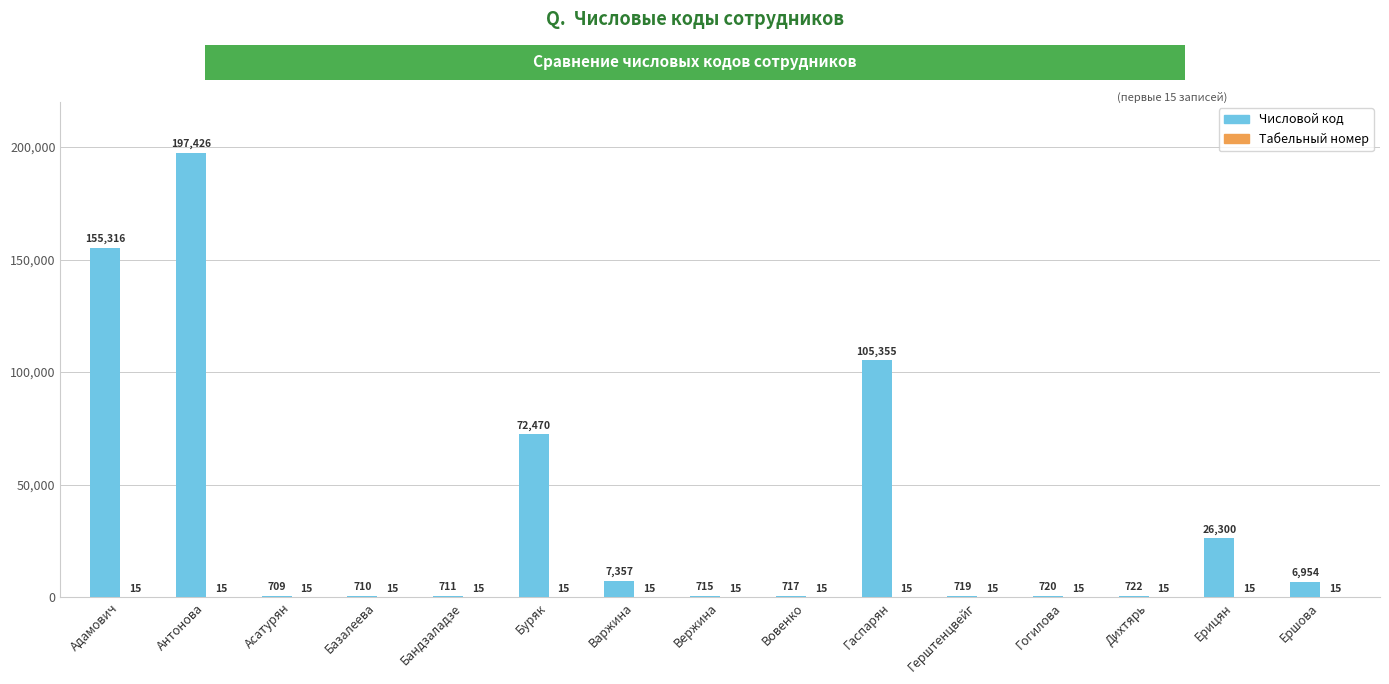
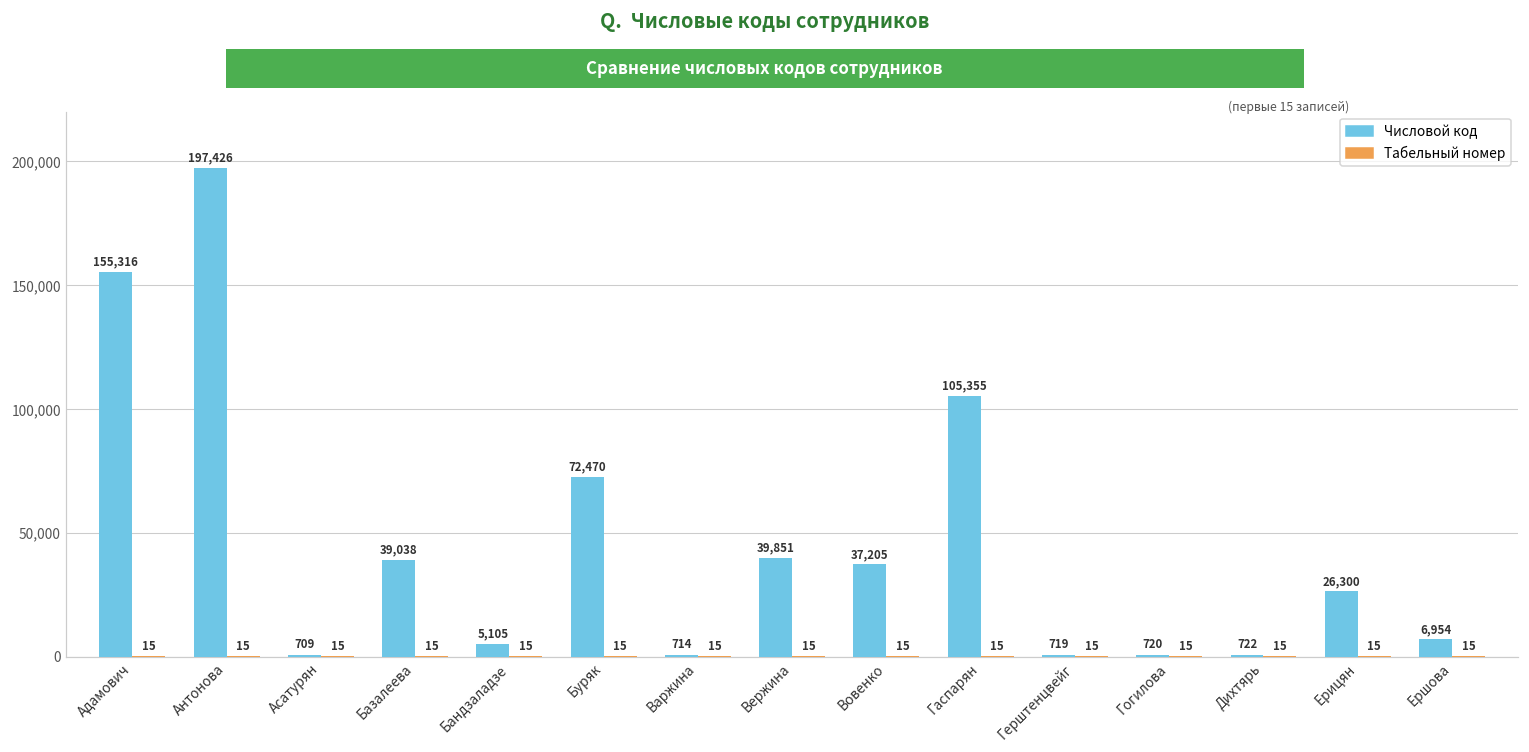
  {
    "Числовой код": {
      "Адамович": "155,316",
      "Антонова": "197,426",
      "Асатурян": "709",
-     "Базалеева": "710",
-     "Бандзаладзе": "711",
+     "Базалеева": "39,038",
+     "Бандзаладзе": "5,105",
      "Буряк": "72,470",
-     "Варжина": "7,357",
-     "Вержина": "715",
-     "Вовенко": "717",
+     "Варжина": "714",
+     "Вержина": "39,851",
+     "Вовенко": "37,205",
      "Гаспарян": "105,355",
      "Герштенцвейг": "719",
      "Гогилова": "720",
      "Дихтярь": "722",
      "Ерицян": "26,300",
      "Ершова": "6,954"
    },
    "Табельный номер": {
      "Адамович": "15",
      "Антонова": "15",
      "Асатурян": "15",
      "Базалеева": "15",
      "Бандзаладзе": "15",
      "Буряк": "15",
      "Варжина": "15",
      "Вержина": "15",
      "Вовенко": "15",
      "Гаспарян": "15",
      "Герштенцвейг": "15",
      "Гогилова": "15",
      "Дихтярь": "15",
      "Ерицян": "15",
      "Ершова": "15"
    }
  }
